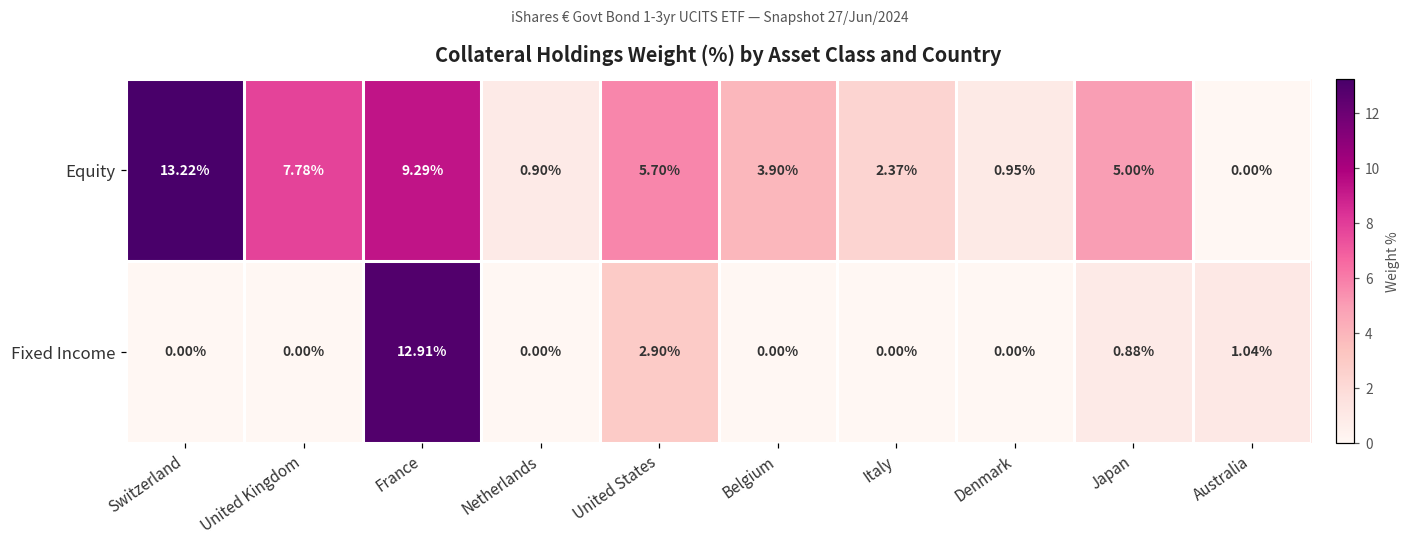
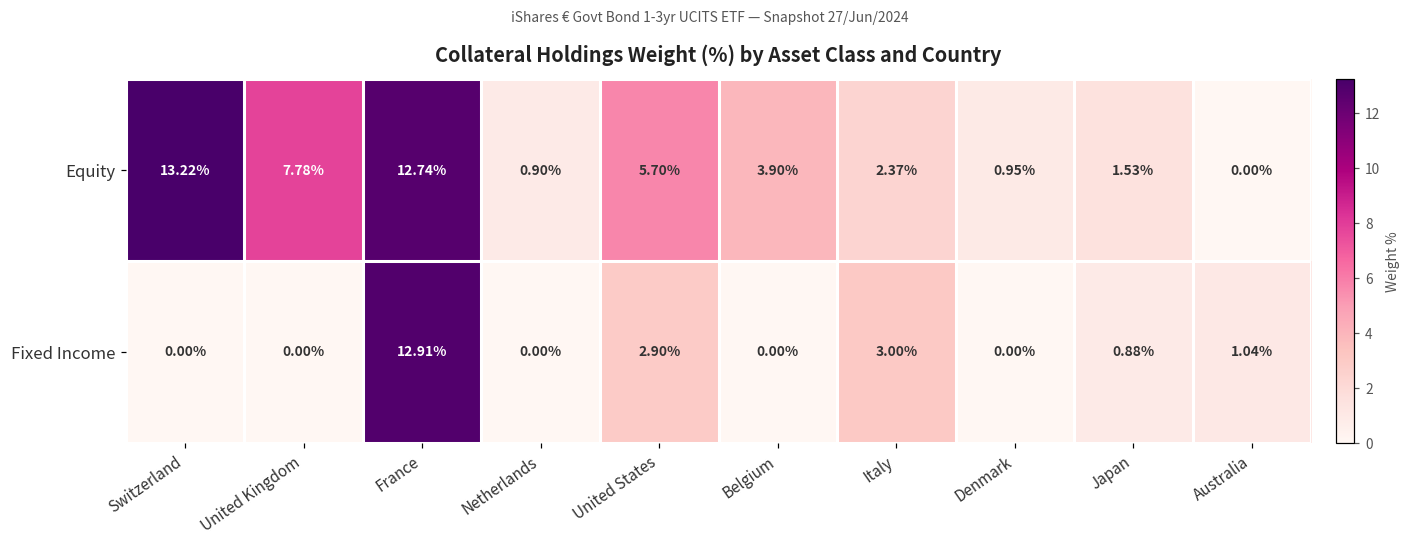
  {
    "Equity": {
      "Switzerland": "13.22%",
      "United Kingdom": "7.78%",
-     "France": "9.29%",
+     "France": "12.74%",
      "Netherlands": "0.90%",
      "United States": "5.70%",
      "Belgium": "3.90%",
      "Italy": "2.37%",
      "Denmark": "0.95%",
-     "Japan": "5.00%",
+     "Japan": "1.53%",
      "Australia": "0.00%"
    },
    "Fixed Income": {
      "Switzerland": "0.00%",
      "United Kingdom": "0.00%",
      "France": "12.91%",
      "Netherlands": "0.00%",
      "United States": "2.90%",
      "Belgium": "0.00%",
-     "Italy": "0.00%",
+     "Italy": "3.00%",
      "Denmark": "0.00%",
      "Japan": "0.88%",
      "Australia": "1.04%"
    }
  }
